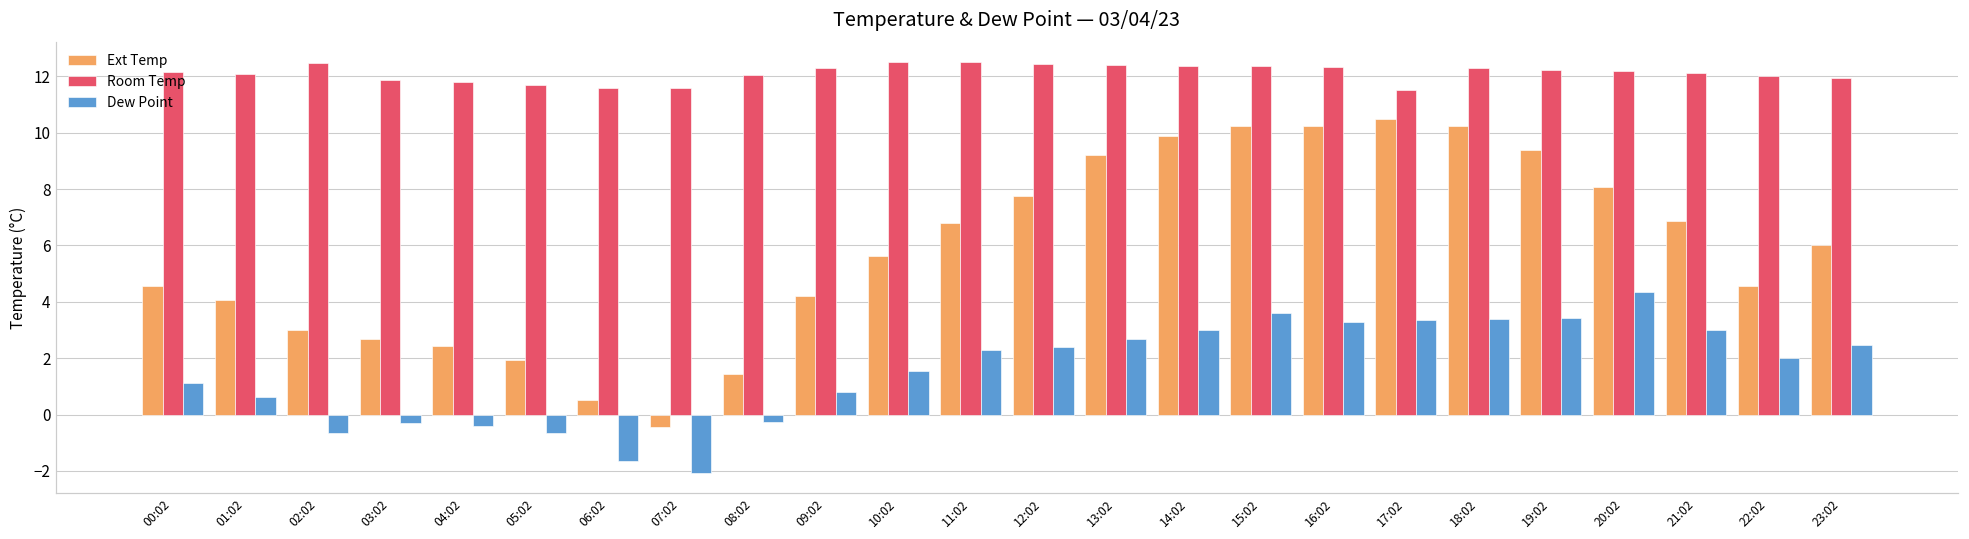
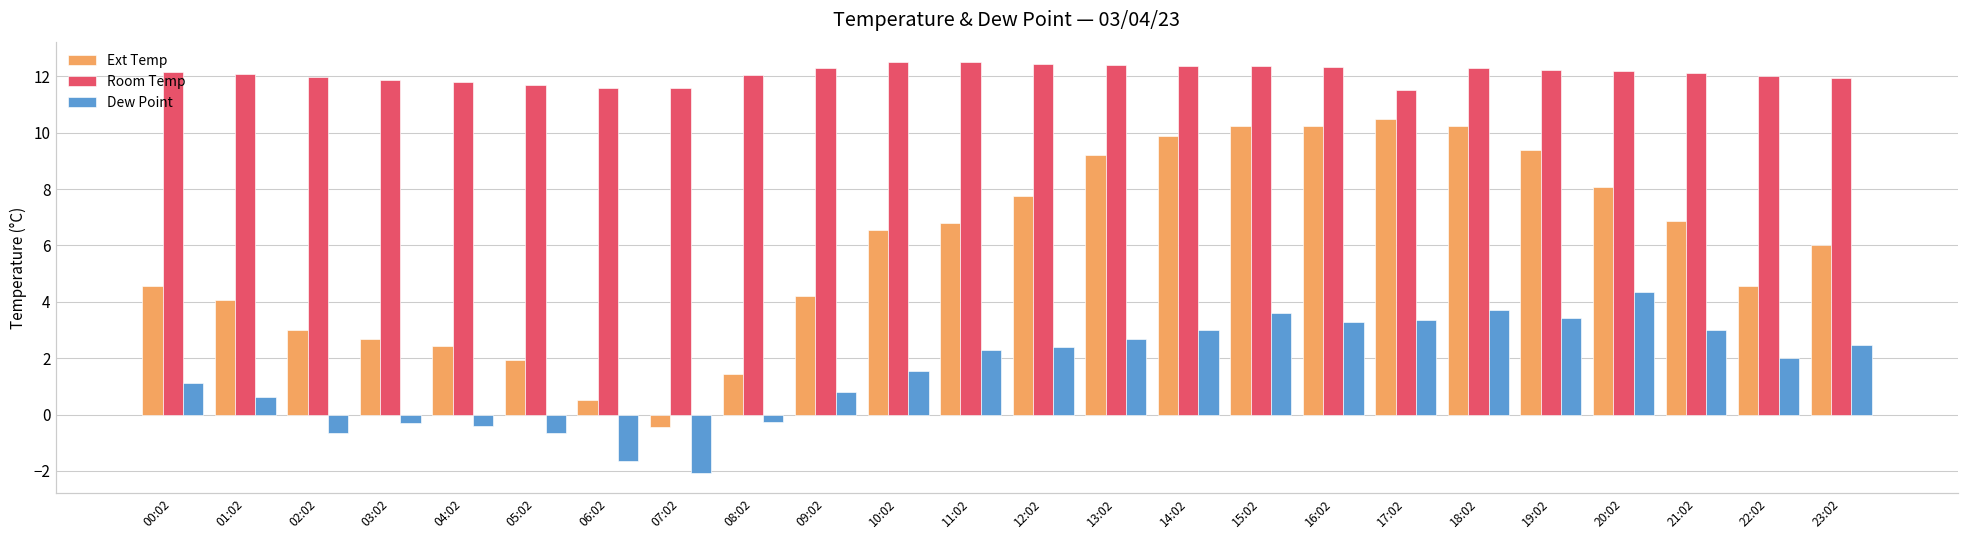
  {
    "Ext Temp": {
      "00:02": 4.6,
      "01:02": 4.1,
      "02:02": 3.0,
      "03:02": 2.7,
      "04:02": 2.4,
      "05:02": 1.9,
      "06:02": 0.5,
      "07:02": -0.4,
      "08:02": 1.4,
      "09:02": 4.2,
-     "10:02": 5.6,
+     "10:02": 6.5,
      "11:02": 6.8,
      "12:02": 7.8,
      "13:02": 9.2,
      "14:02": 9.9,
      "15:02": 10.3,
      "16:02": 10.3,
      "17:02": 10.5,
      "18:02": 10.3,
      "19:02": 9.4,
      "20:02": 8.1,
      "21:02": 6.9,
      "22:02": 4.6,
      "23:02": 6.0
    },
    "Room Temp": {
      "00:02": 12.2,
      "01:02": 12.1,
-     "02:02": 12.5,
+     "02:02": 12.0,
      "03:02": 11.9,
      "04:02": 11.8,
      "05:02": 11.7,
      "06:02": 11.6,
      "07:02": 11.6,
      "08:02": 12.0,
      "09:02": 12.3,
      "10:02": 12.5,
      "11:02": 12.5,
      "12:02": 12.4,
      "13:02": 12.4,
      "14:02": 12.4,
      "15:02": 12.4,
      "16:02": 12.3,
      "17:02": 11.5,
      "18:02": 12.3,
      "19:02": 12.2,
      "20:02": 12.2,
      "21:02": 12.1,
      "22:02": 12.0,
      "23:02": 11.9
    },
    "Dew Point": {
      "00:02": 1.1,
      "01:02": 0.6,
      "02:02": -0.7,
      "03:02": -0.3,
      "04:02": -0.4,
      "05:02": -0.7,
      "06:02": -1.7,
      "07:02": -2.1,
      "08:02": -0.3,
      "09:02": 0.8,
      "10:02": 1.5,
      "11:02": 2.3,
      "12:02": 2.4,
      "13:02": 2.7,
      "14:02": 3.0,
      "15:02": 3.6,
      "16:02": 3.3,
      "17:02": 3.4,
-     "18:02": 3.4,
+     "18:02": 3.7,
      "19:02": 3.4,
      "20:02": 4.3,
      "21:02": 3.0,
      "22:02": 2.0,
      "23:02": 2.5
    }
  }
